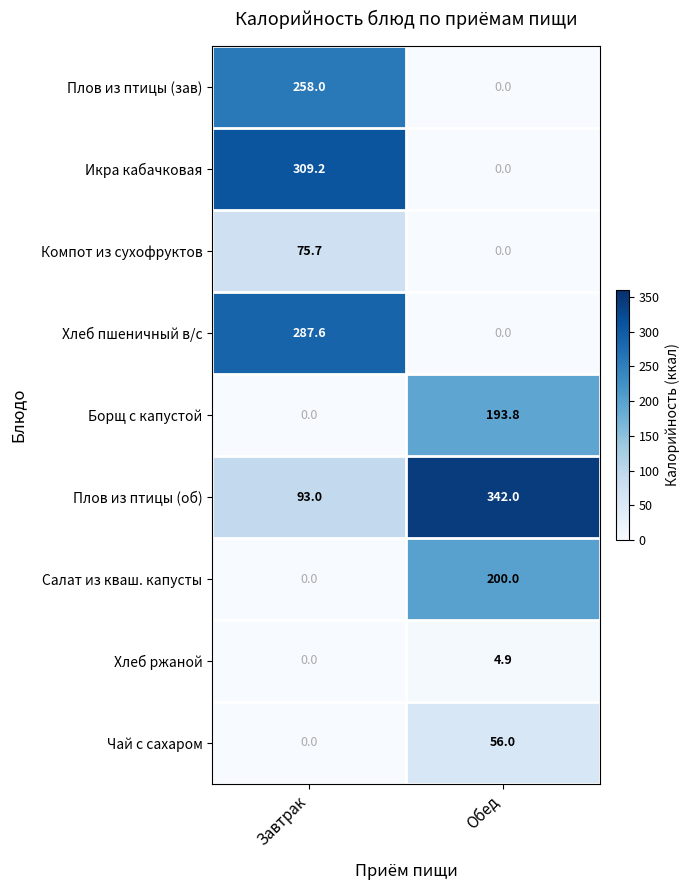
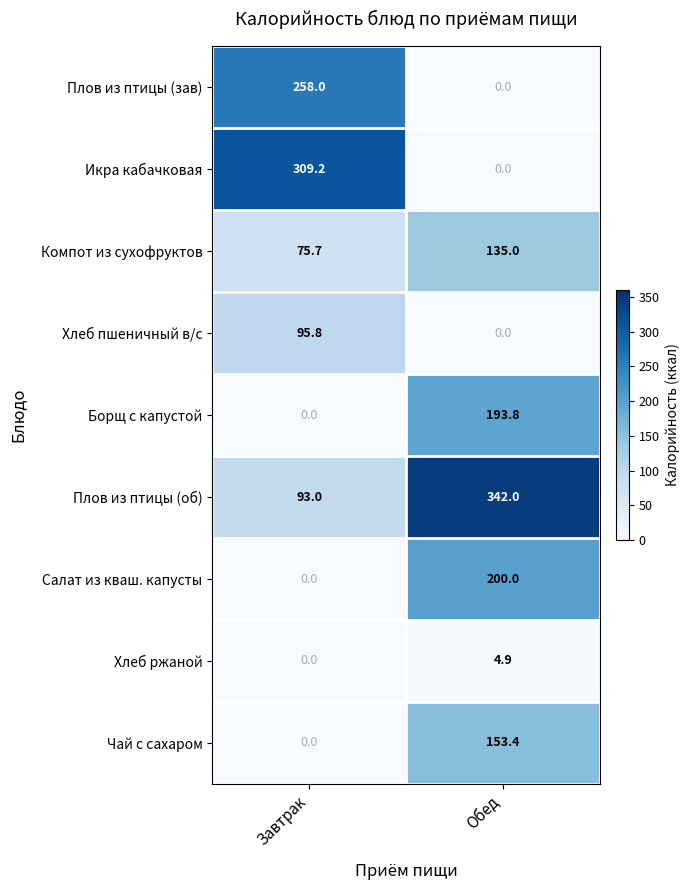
  {
    "Плов из птицы (зав)": {
      "Завтрак": 258.0,
      "Обед": 0.0
    },
    "Икра кабачковая": {
      "Завтрак": 309.2,
      "Обед": 0.0
    },
    "Компот из сухофруктов": {
      "Завтрак": 75.7,
-     "Обед": 0.0
+     "Обед": 135.0
    },
    "Хлеб пшеничный в/с": {
-     "Завтрак": 287.6,
+     "Завтрак": 95.8,
      "Обед": 0.0
    },
    "Борщ с капустой": {
      "Завтрак": 0.0,
      "Обед": 193.8
    },
    "Плов из птицы (об)": {
      "Завтрак": 93.0,
      "Обед": 342.0
    },
    "Салат из кваш. капусты": {
      "Завтрак": 0.0,
      "Обед": 200.0
    },
    "Хлеб ржаной": {
      "Завтрак": 0.0,
      "Обед": 4.9
    },
    "Чай с сахаром": {
      "Завтрак": 0.0,
-     "Обед": 56.0
+     "Обед": 153.4
    }
  }
